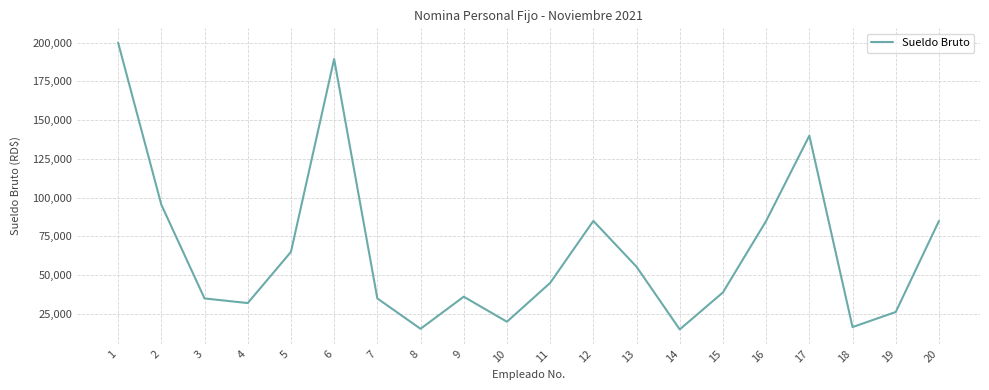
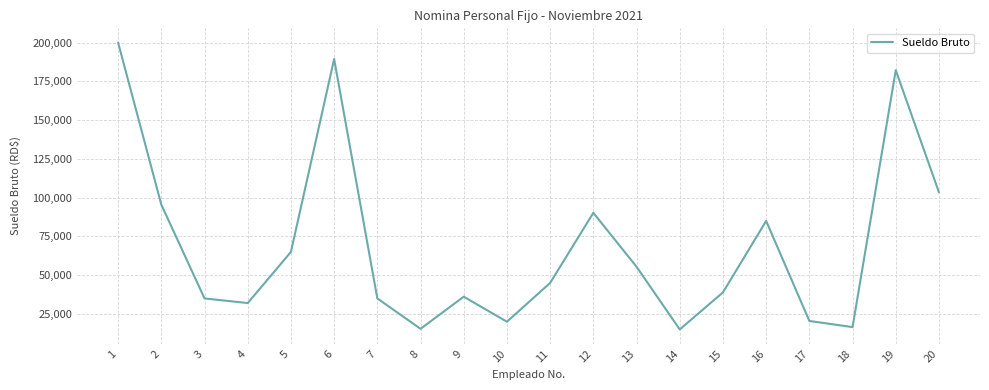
  {
    "1": "200,000",
    "2": "95,000",
    "3": "35,000",
    "4": "32,000",
    "5": "65,000",
    "6": "189,000",
    "7": "35,000",
    "8": "15,000",
    "9": "36,000",
    "10": "20,000",
    "11": "45,000",
-   "12": "85,000",
+   "12": "90,000",
    "13": "55,000",
    "14": "15,000",
    "15": "39,000",
    "16": "85,000",
-   "17": "140,000",
+   "17": "20,000",
    "18": "17,000",
-   "19": "26,000",
-   "20": "85,000"
+   "19": "182,000",
+   "20": "103,000"
  }
